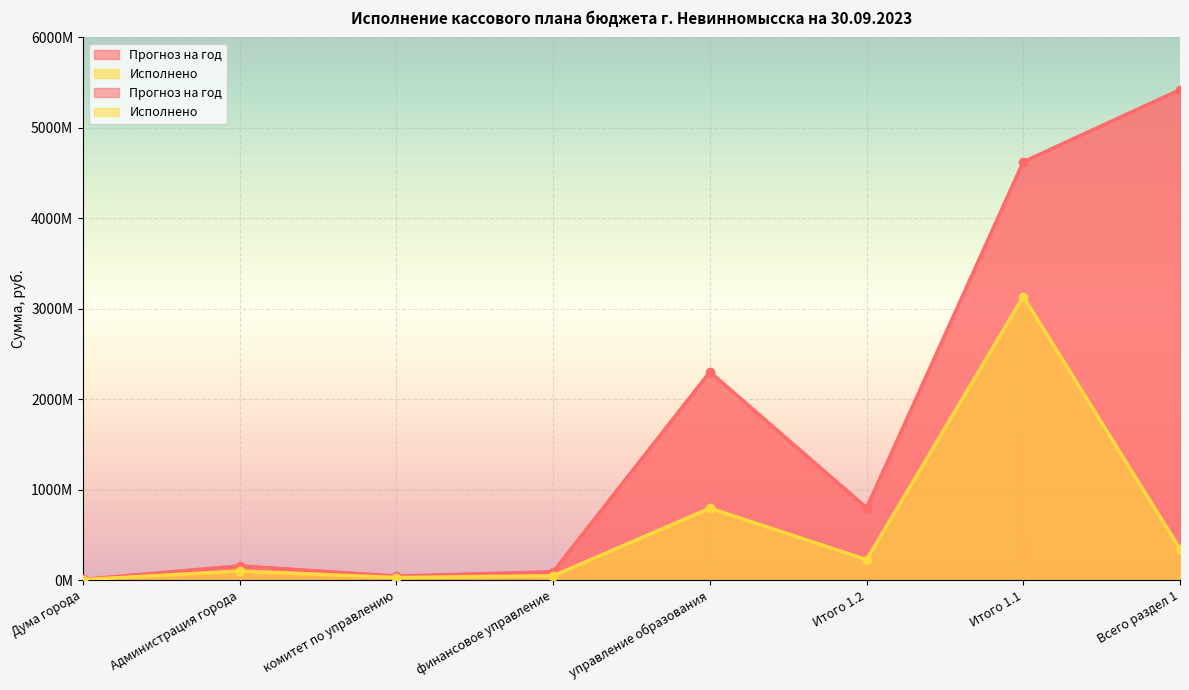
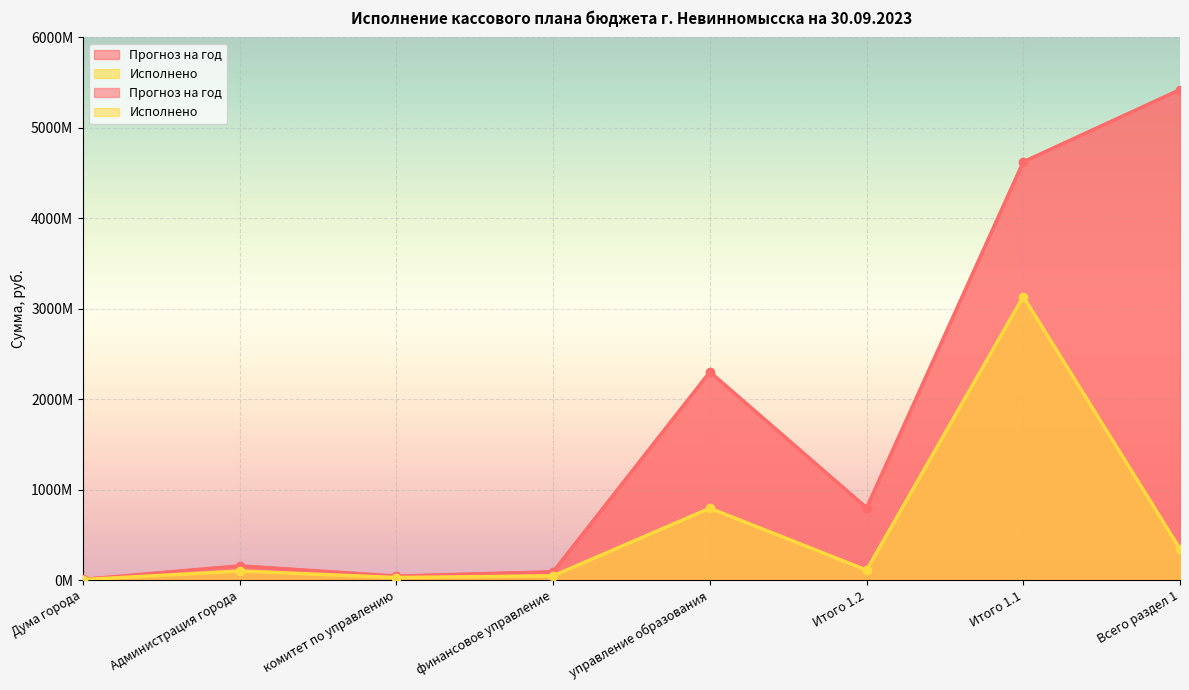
  {
    "Прогноз на год": {
      "Администрация города": 200000000,
      "финансовое управление": 100000000,
      "управление образования": 2300000000,
      "Итого 1.2": 800000000,
      "Итого 1.1": 4600000000,
      "Всего раздел 1": 5400000000
    },
    "Исполнено": {
      "Администрация города": 100000000,
      "финансовое управление": 0,
      "управление образования": 800000000,
-     "Итого 1.2": 200000000,
+     "Итого 1.2": 100000000,
      "Итого 1.1": 3100000000,
      "Всего раздел 1": 300000000
    }
  }
